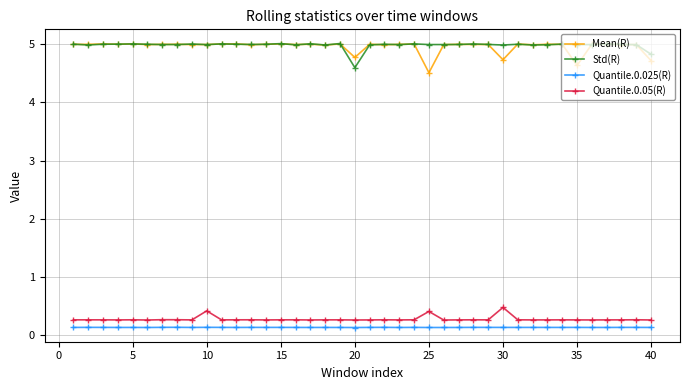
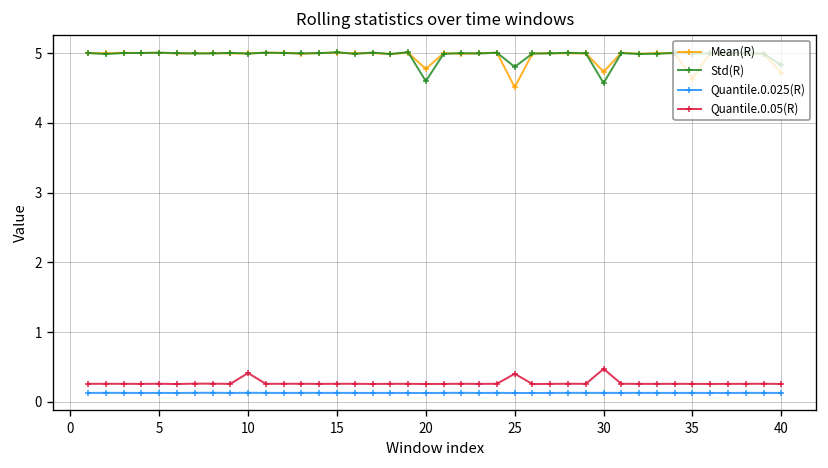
  {
    "Mean(R)": {
      "20": 4.8,
      "25": 4.5,
      "30": 4.7
    },
    "Std(R)": {
      "20": 4.6,
-     "25": 5.0,
-     "30": 5.0
+     "25": 4.8,
+     "30": 4.6
    },
    "Quantile.0.025(R)": {
      "5": 0.1,
      "10": 0.1,
      "15": 0.1,
      "20": 0.1,
      "25": 0.1,
      "30": 0.1,
      "35": 0.1,
      "40": 0.1
    },
    "Quantile.0.05(R)": {
      "5": 0.3,
      "10": 0.4,
      "15": 0.3,
      "20": 0.3,
      "25": 0.4,
      "30": 0.5,
      "35": 0.3,
      "40": 0.3
    }
  }
